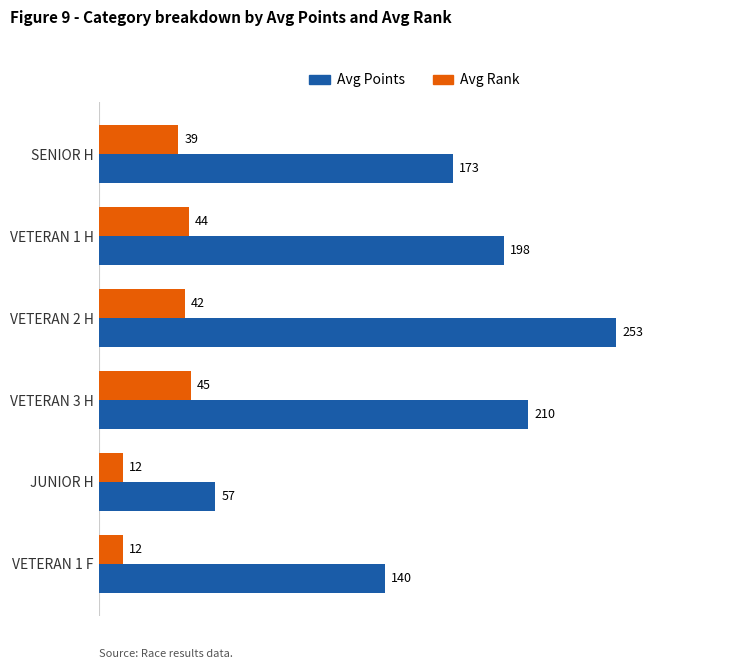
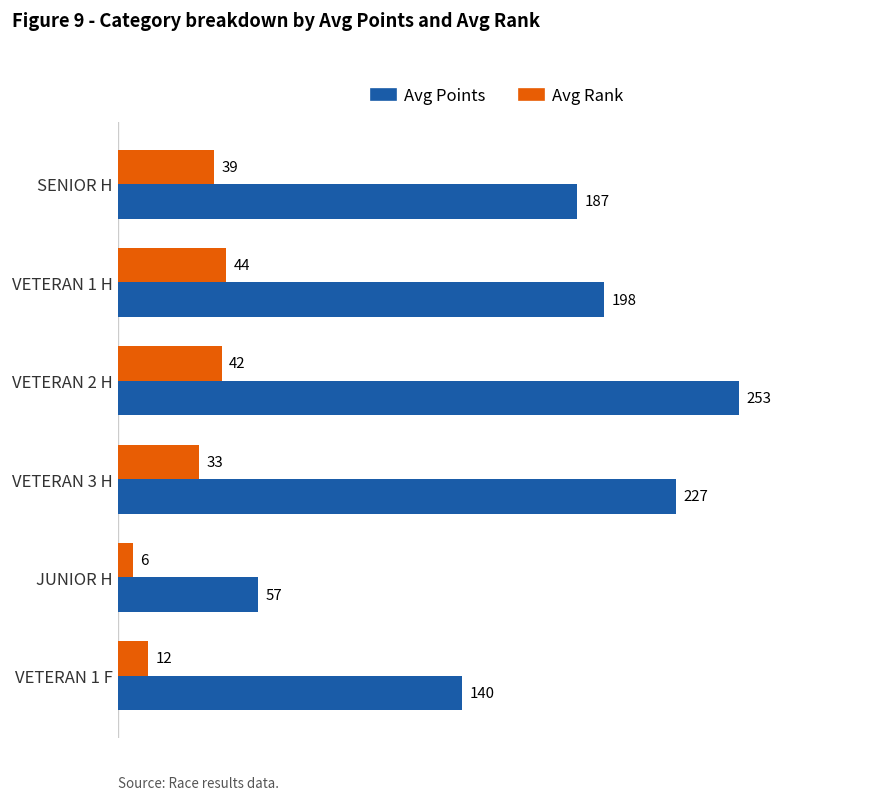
  {
    "Avg Points": {
-     "SENIOR H": 173,
+     "SENIOR H": 187,
      "VETERAN 1 H": 198,
      "VETERAN 2 H": 253,
-     "VETERAN 3 H": 210,
+     "VETERAN 3 H": 227,
      "JUNIOR H": 57,
      "VETERAN 1 F": 140
    },
    "Avg Rank": {
      "SENIOR H": 39,
      "VETERAN 1 H": 44,
      "VETERAN 2 H": 42,
-     "VETERAN 3 H": 45,
-     "JUNIOR H": 12,
+     "VETERAN 3 H": 33,
+     "JUNIOR H": 6,
      "VETERAN 1 F": 12
    }
  }
